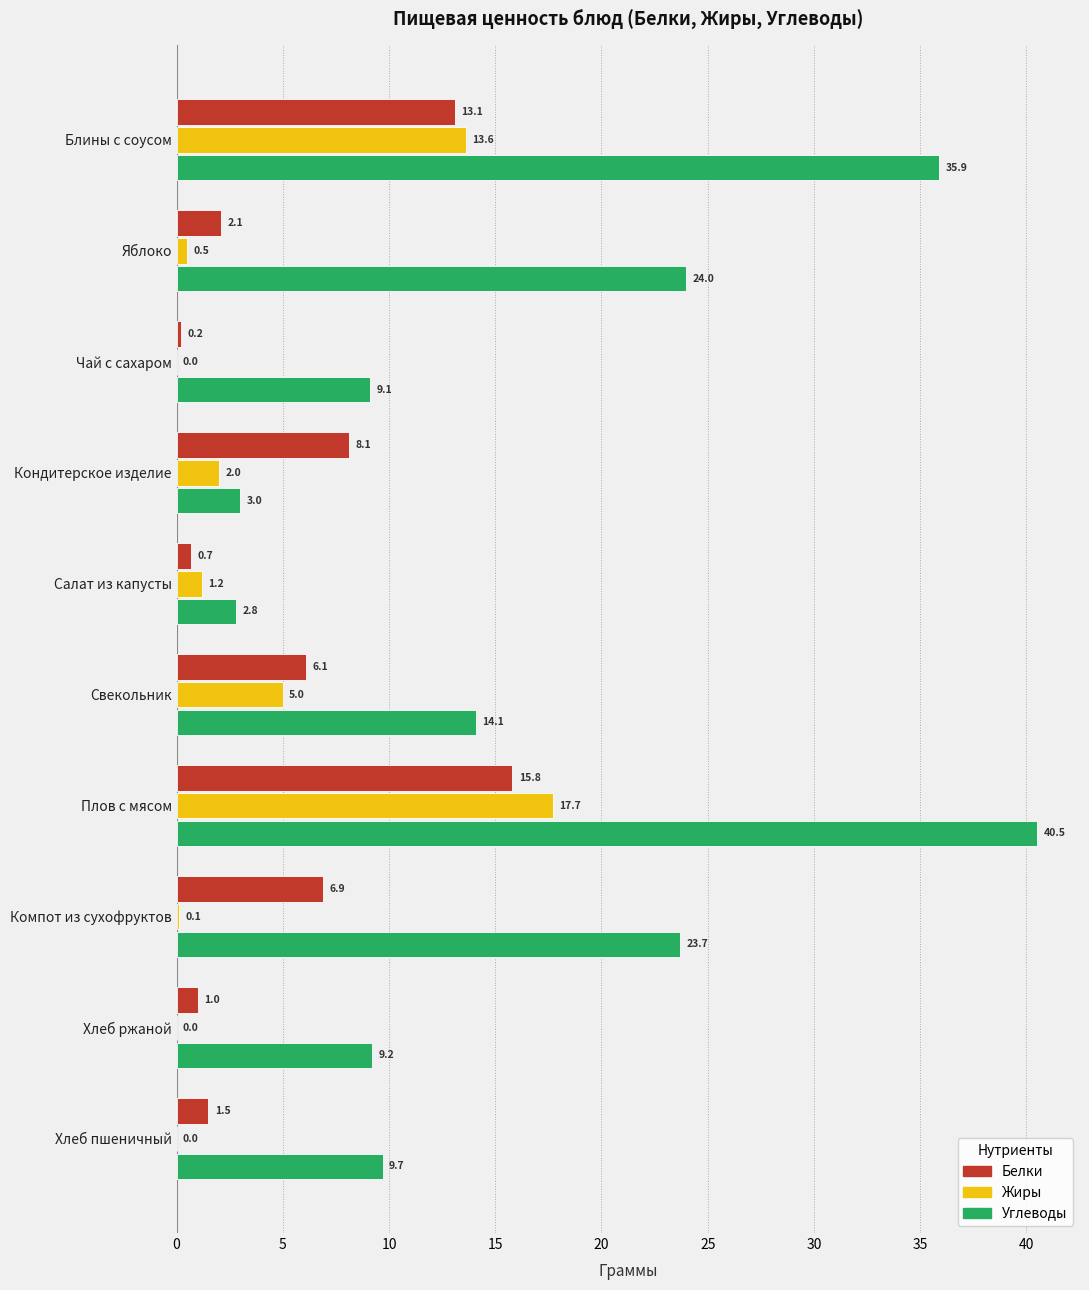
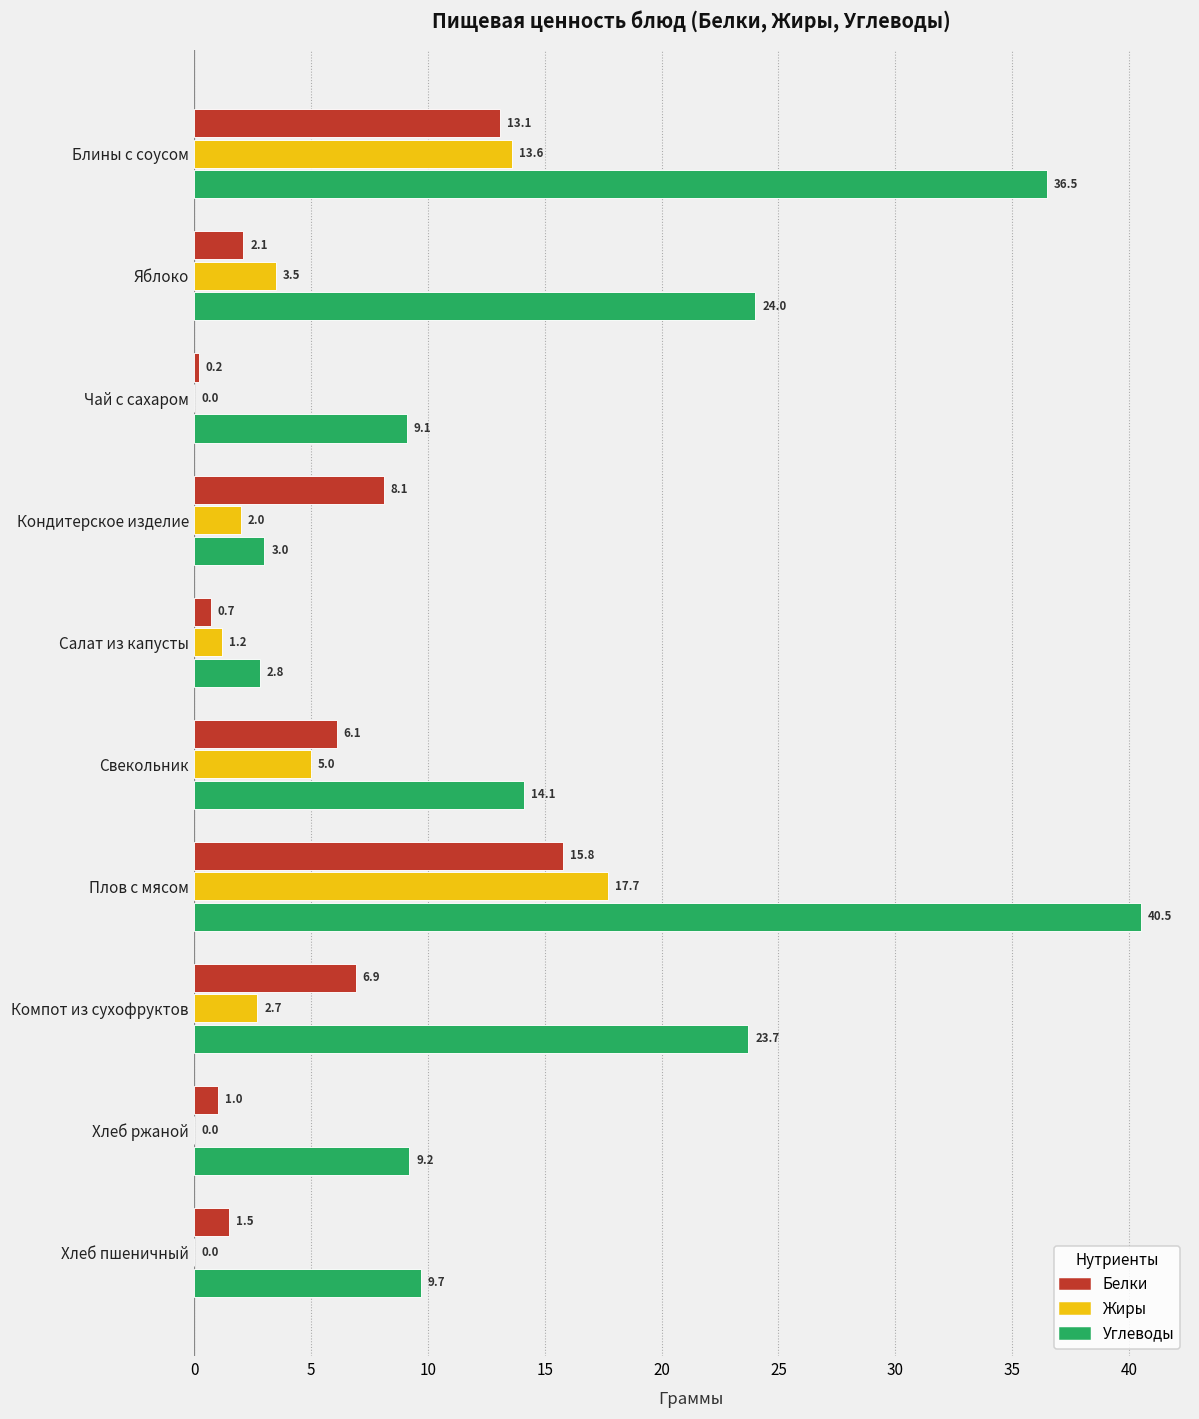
  {
    "Белки": {
      "Блины с соусом": 13.1,
      "Яблоко": 2.1,
      "Чай с сахаром": 0.2,
      "Кондитерское изделие": 8.1,
      "Салат из капусты": 0.7,
      "Свекольник": 6.1,
      "Плов с мясом": 15.8,
      "Компот из сухофруктов": 6.9,
      "Хлеб ржаной": 1.0,
      "Хлеб пшеничный": 1.5
    },
    "Жиры": {
      "Блины с соусом": 13.6,
-     "Яблоко": 0.5,
+     "Яблоко": 3.5,
      "Чай с сахаром": 0.0,
      "Кондитерское изделие": 2.0,
      "Салат из капусты": 1.2,
      "Свекольник": 5.0,
      "Плов с мясом": 17.7,
-     "Компот из сухофруктов": 0.1,
+     "Компот из сухофруктов": 2.7,
      "Хлеб ржаной": 0.0,
      "Хлеб пшеничный": 0.0
    },
    "Углеводы": {
-     "Блины с соусом": 35.9,
+     "Блины с соусом": 36.5,
      "Яблоко": 24.0,
      "Чай с сахаром": 9.1,
      "Кондитерское изделие": 3.0,
      "Салат из капусты": 2.8,
      "Свекольник": 14.1,
      "Плов с мясом": 40.5,
      "Компот из сухофруктов": 23.7,
      "Хлеб ржаной": 9.2,
      "Хлеб пшеничный": 9.7
    }
  }
